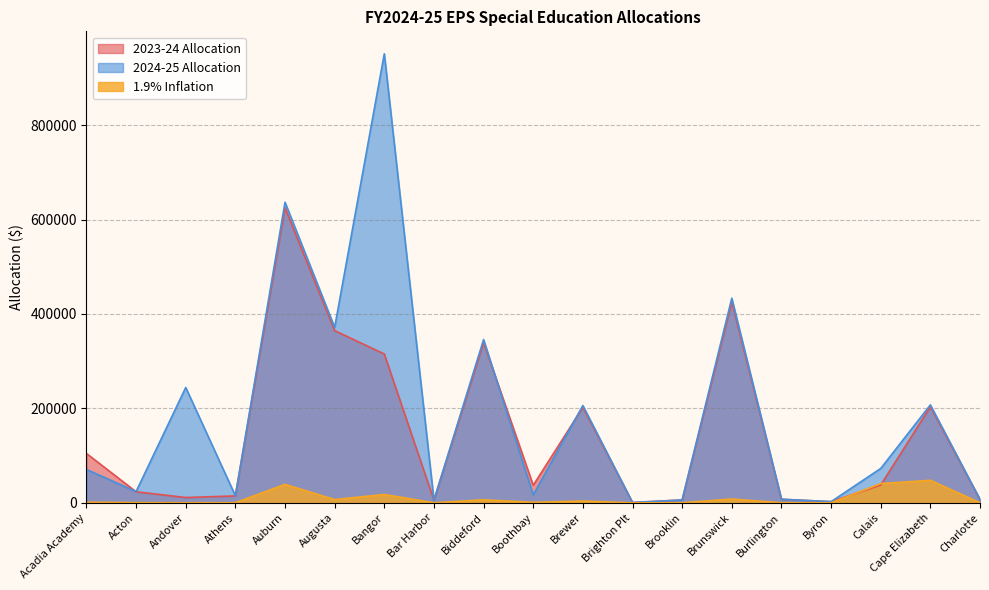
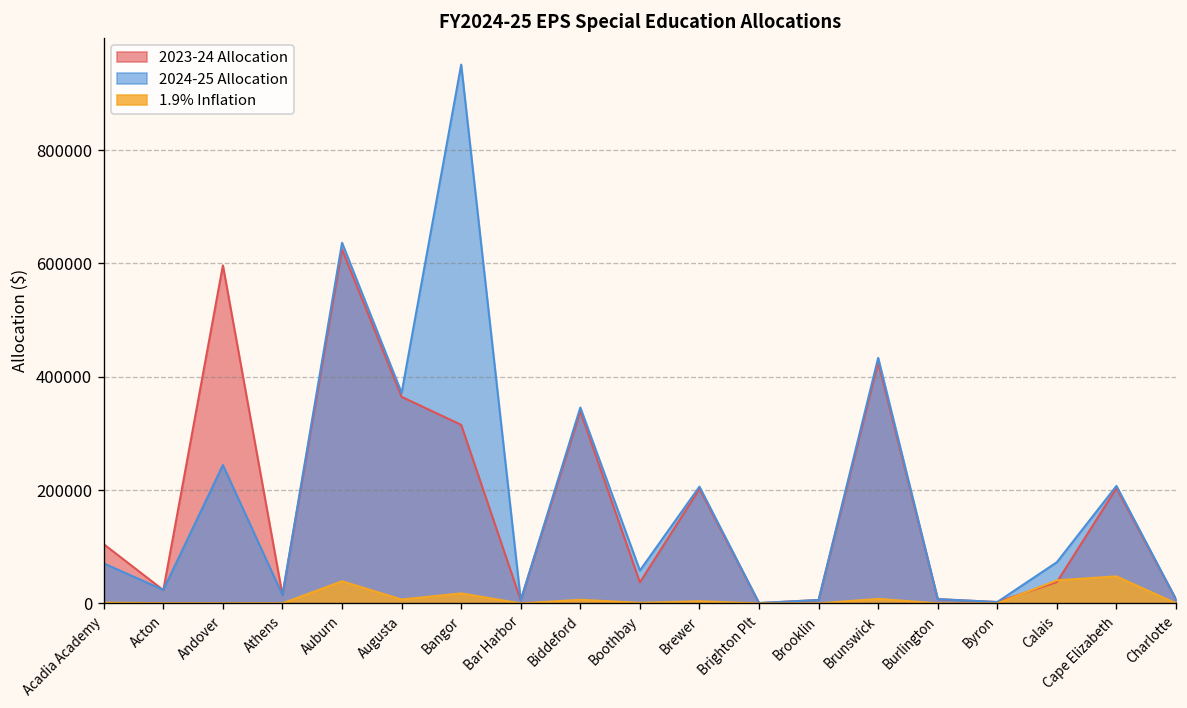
  {
    "2023-24 Allocation": {
      "Acadia Academy": 100000,
-     "Andover": 10000,
+     "Andover": 600000,
      "Auburn": 620000,
      "Augusta": 360000,
      "Bangor": 320000,
      "Biddeford": 340000,
      "Boothbay": 40000,
      "Brunswick": 430000
    },
    "2024-25 Allocation": {
      "Acadia Academy": 70000,
      "Andover": 240000,
      "Auburn": 640000,
      "Augusta": 370000,
      "Bangor": 950000,
      "Biddeford": 350000,
-     "Boothbay": 20000,
+     "Boothbay": 60000,
      "Brunswick": 430000,
      "Calais": 70000
    },
    "1.9% Inflation": {
      "Acadia Academy": 0,
      "Acton": 0,
      "Andover": 0,
      "Athens": 0,
      "Auburn": 40000,
      "Augusta": 10000,
      "Bangor": 20000,
      "Biddeford": 10000,
      "Boothbay": 0,
      "Brewer": 0,
      "Brooklin": 0,
      "Brunswick": 10000,
      "Burlington": 0,
      "Cape Elizabeth": 50000,
      "Charlotte": 0
    }
  }
